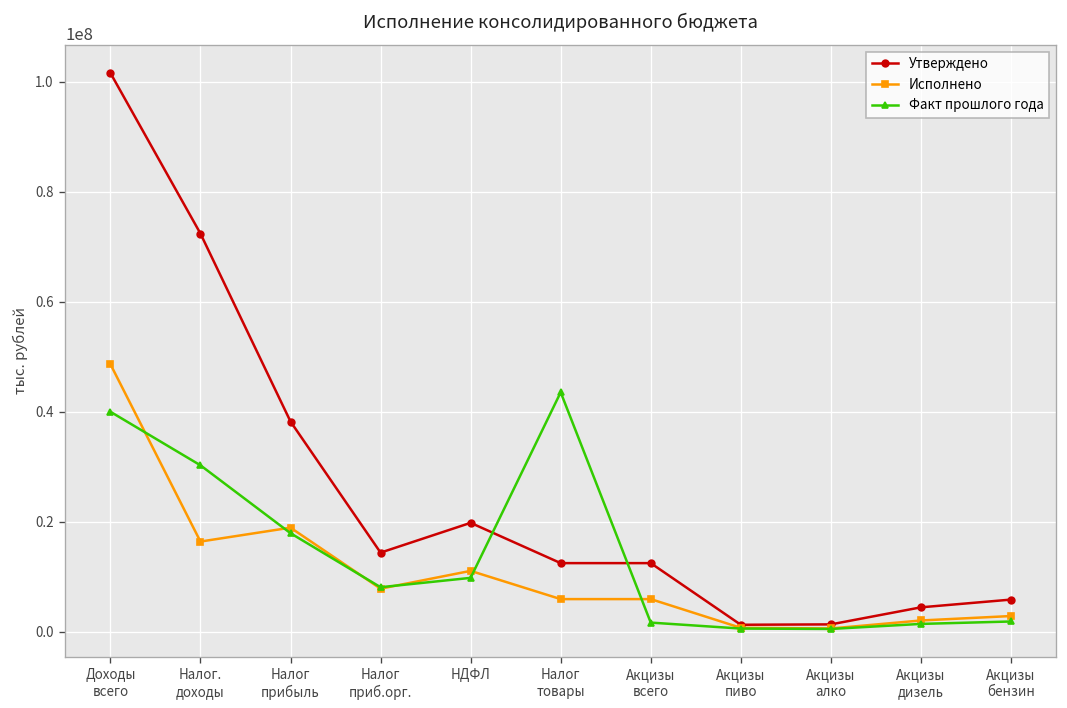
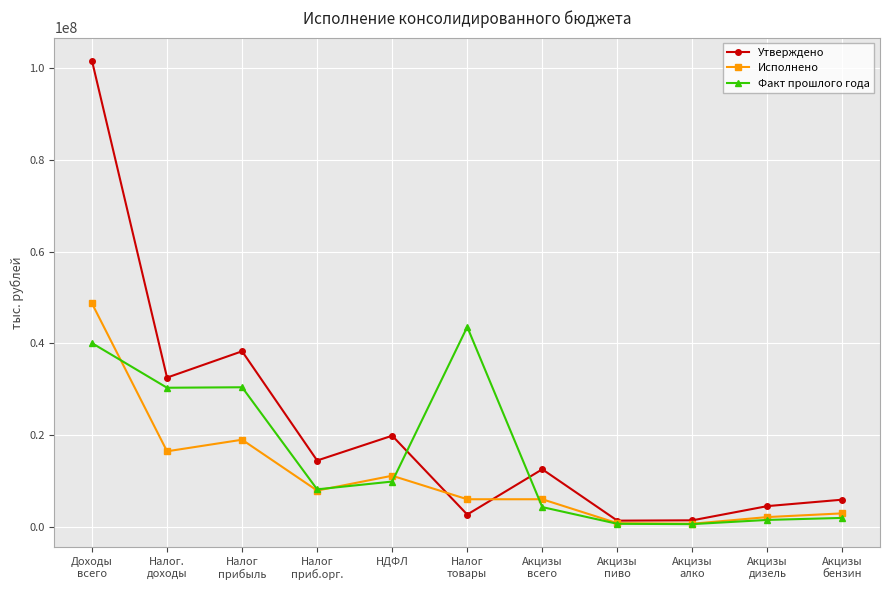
  {
    "Утверждено": {
      "Доходы всего": 102000000,
-     "Налог. доходы": 72000000,
+     "Налог. доходы": 32000000,
      "Налог прибыль": 38000000,
      "Налог приб.орг.": 14000000,
      "НДФЛ": 20000000,
-     "Налог товары": 13000000,
+     "Налог товары": 3000000,
      "Акцизы всего": 13000000,
      "Акцизы пиво": 1000000,
      "Акцизы алко": 1000000,
      "Акцизы дизель": 4000000,
      "Акцизы бензин": 6000000
    },
    "Исполнено": {
      "Доходы всего": 49000000,
      "Налог. доходы": 16000000,
      "Налог прибыль": 19000000,
      "НДФЛ": 11000000,
      "Налог товары": 6000000,
      "Акцизы всего": 6000000,
      "Акцизы дизель": 2000000,
      "Акцизы бензин": 3000000
    },
    "Факт прошлого года": {
      "Доходы всего": 40000000,
      "Налог. доходы": 30000000,
-     "Налог прибыль": 18000000,
+     "Налог прибыль": 30000000,
      "НДФЛ": 10000000,
      "Налог товары": 44000000,
-     "Акцизы всего": 2000000,
+     "Акцизы всего": 4000000,
      "Акцизы дизель": 1000000,
      "Акцизы бензин": 2000000
    }
  }
